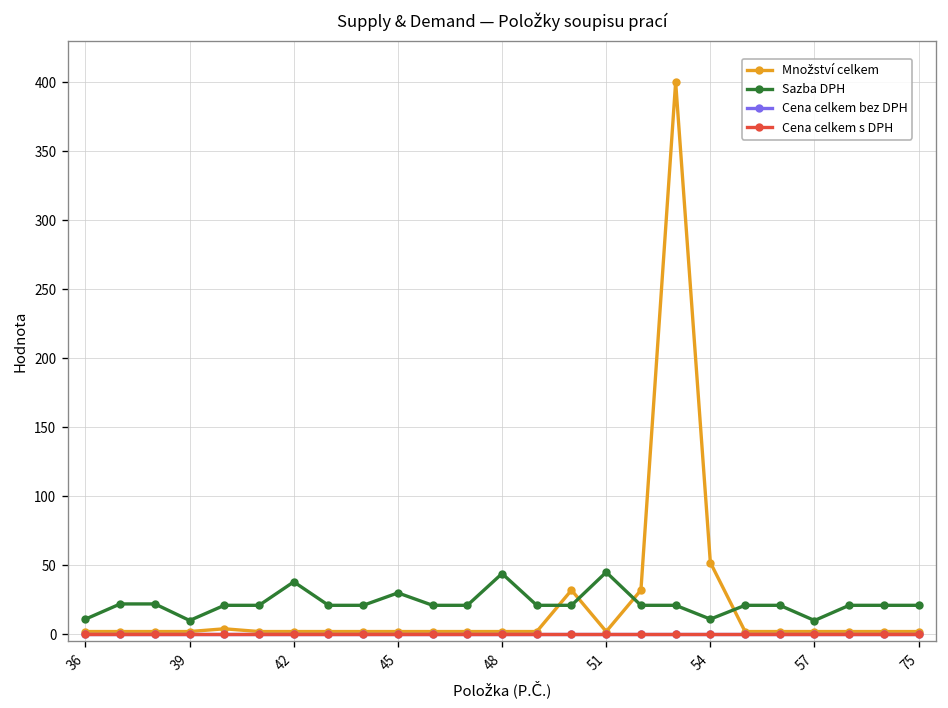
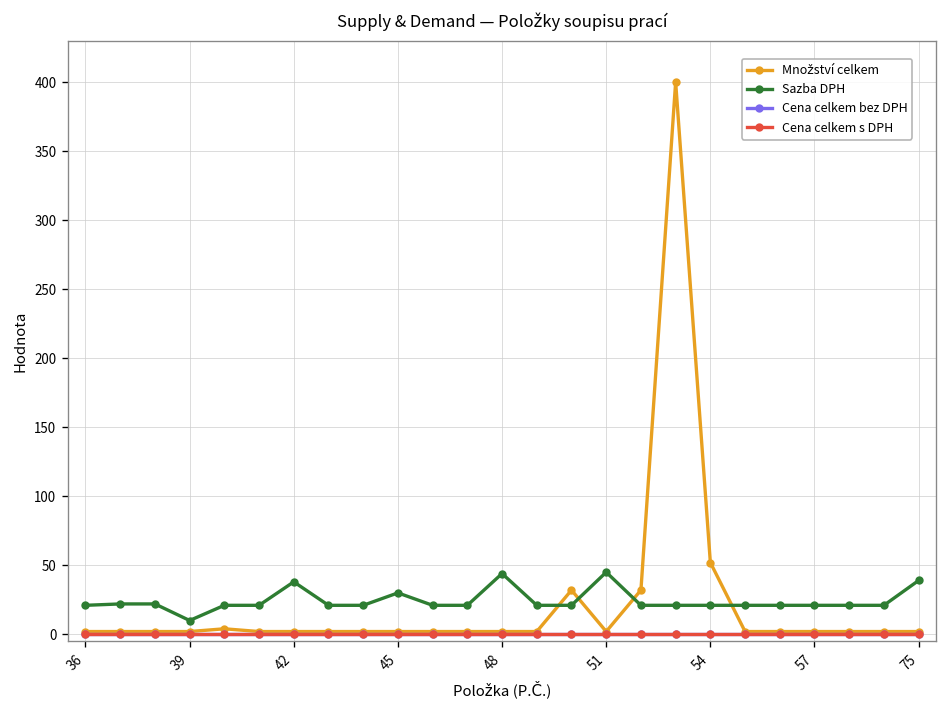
  {
    "Množství celkem": {
      "54": 52
    },
    "Sazba DPH": {
-     "36": 11,
+     "36": 21,
      "39": 10,
      "42": 38,
      "45": 30,
      "48": 44,
      "51": 45,
-     "54": 11,
-     "57": 10,
-     "75": 21
+     "54": 21,
+     "57": 21,
+     "75": 39
    },
    "Cena celkem s DPH": {
      "54": 0
    }
  }
